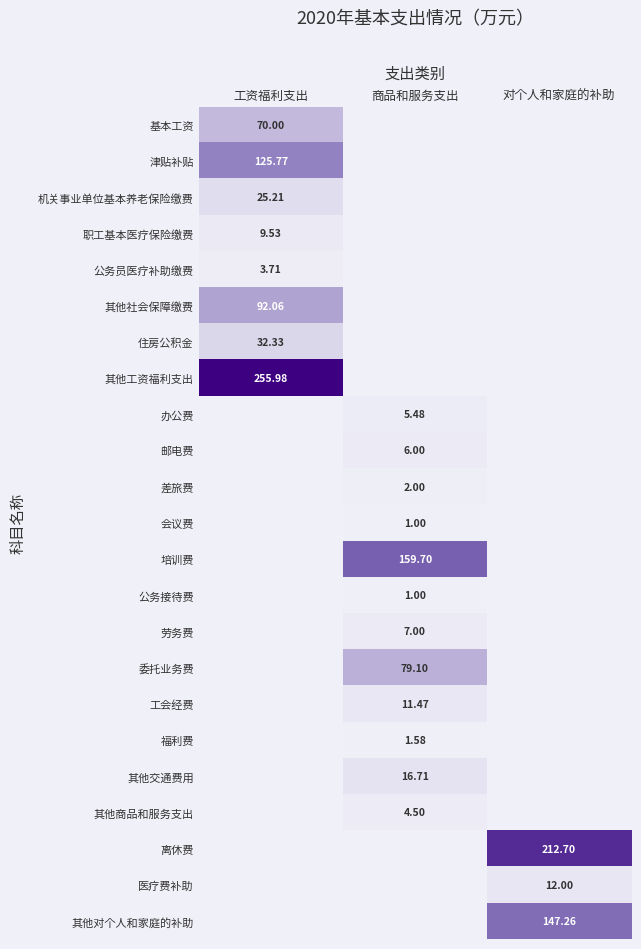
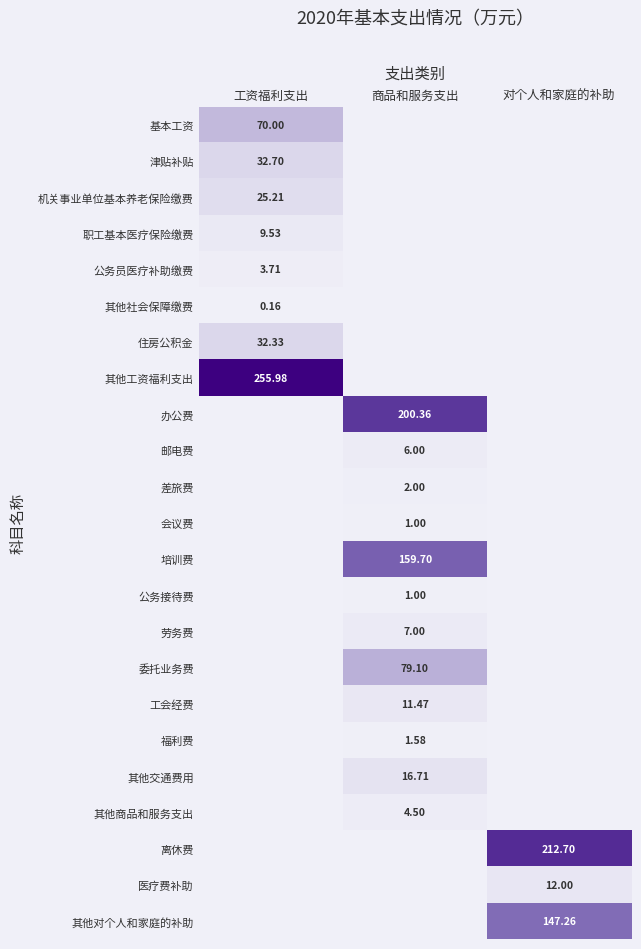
  {
    "基本工资": {
      "工资福利支出": 70.00
    },
    "津贴补贴": {
-     "工资福利支出": 125.77
+     "工资福利支出": 32.70
    },
    "机关事业单位基本养老保险缴费": {
      "工资福利支出": 25.21
    },
    "职工基本医疗保险缴费": {
      "工资福利支出": 9.53
    },
    "公务员医疗补助缴费": {
      "工资福利支出": 3.71
    },
    "其他社会保障缴费": {
-     "工资福利支出": 92.06
+     "工资福利支出": 0.16
    },
    "住房公积金": {
      "工资福利支出": 32.33
    },
    "其他工资福利支出": {
      "工资福利支出": 255.98
    },
    "办公费": {
-     "商品和服务支出": 5.48
+     "商品和服务支出": 200.36
    },
    "邮电费": {
      "商品和服务支出": 6.00
    },
    "差旅费": {
      "商品和服务支出": 2.00
    },
    "会议费": {
      "商品和服务支出": 1.00
    },
    "培训费": {
      "商品和服务支出": 159.70
    },
    "公务接待费": {
      "商品和服务支出": 1.00
    },
    "劳务费": {
      "商品和服务支出": 7.00
    },
    "委托业务费": {
      "商品和服务支出": 79.10
    },
    "工会经费": {
      "商品和服务支出": 11.47
    },
    "福利费": {
      "商品和服务支出": 1.58
    },
    "其他交通费用": {
      "商品和服务支出": 16.71
    },
    "其他商品和服务支出": {
      "商品和服务支出": 4.50
    },
    "离休费": {
      "对个人和家庭的补助": 212.70
    },
    "医疗费补助": {
      "对个人和家庭的补助": 12.00
    },
    "其他对个人和家庭的补助": {
      "对个人和家庭的补助": 147.26
    }
  }
